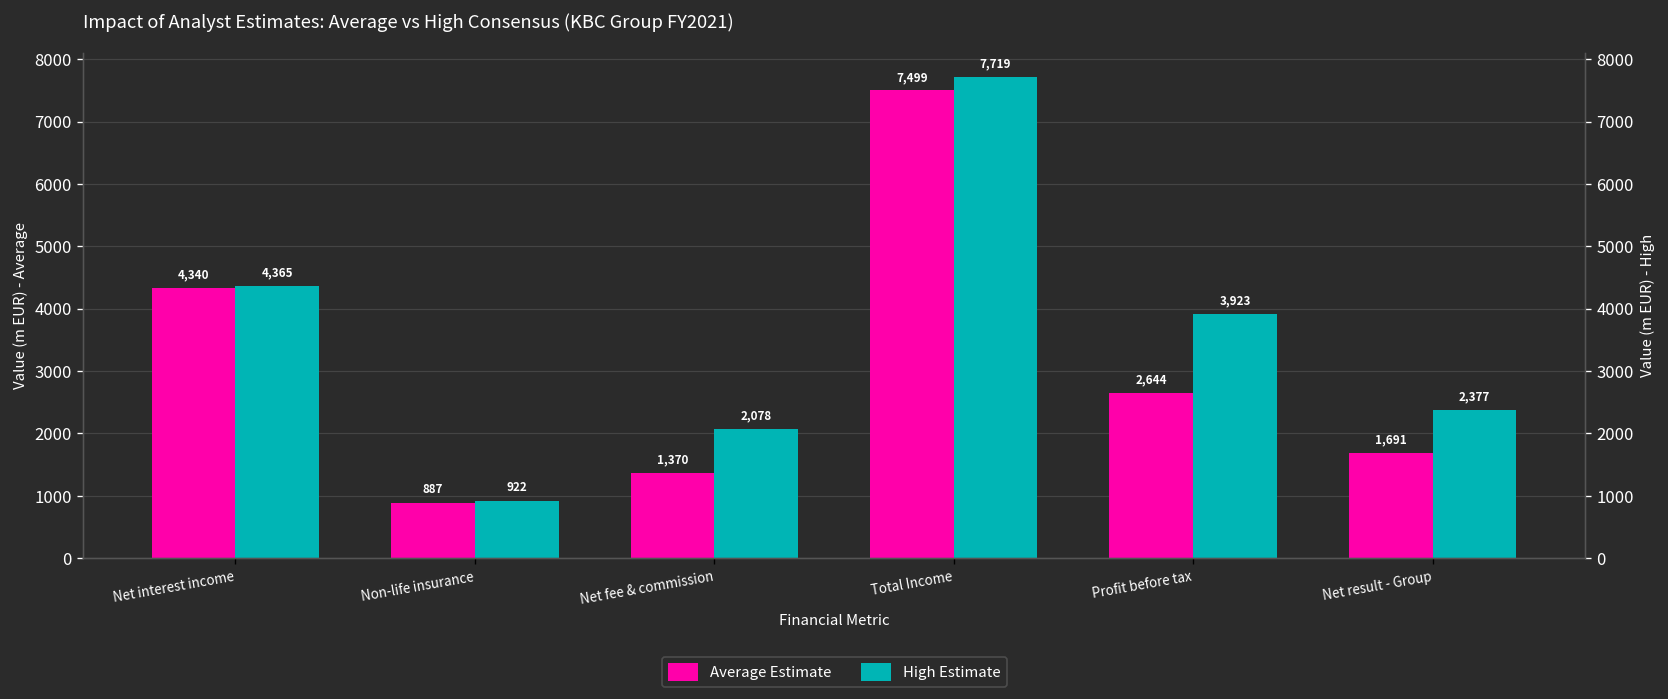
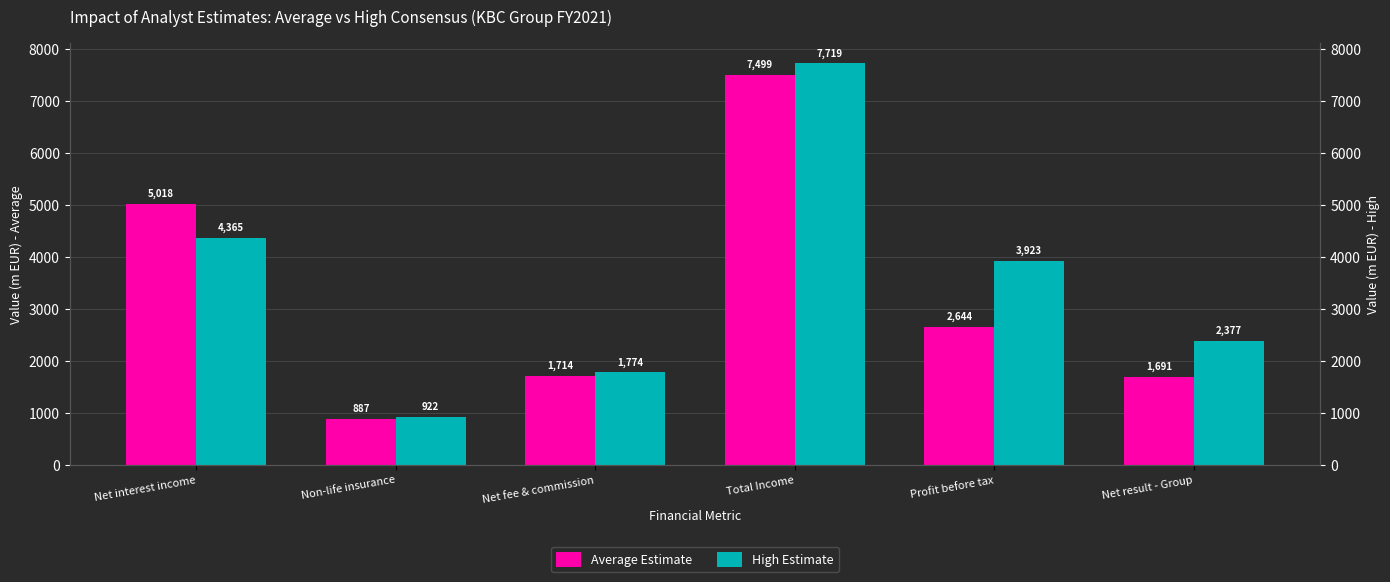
  {
    "Average Estimate": {
-     "Net interest income": "4,340",
+     "Net interest income": "5,018",
      "Non-life insurance": "887",
-     "Net fee & commission": "1,370",
+     "Net fee & commission": "1,714",
      "Total Income": "7,499",
      "Profit before tax": "2,644",
      "Net result - Group": "1,691"
    },
    "High Estimate": {
      "Net interest income": "4,365",
      "Non-life insurance": "922",
-     "Net fee & commission": "2,078",
+     "Net fee & commission": "1,774",
      "Total Income": "7,719",
      "Profit before tax": "3,923",
      "Net result - Group": "2,377"
    }
  }
